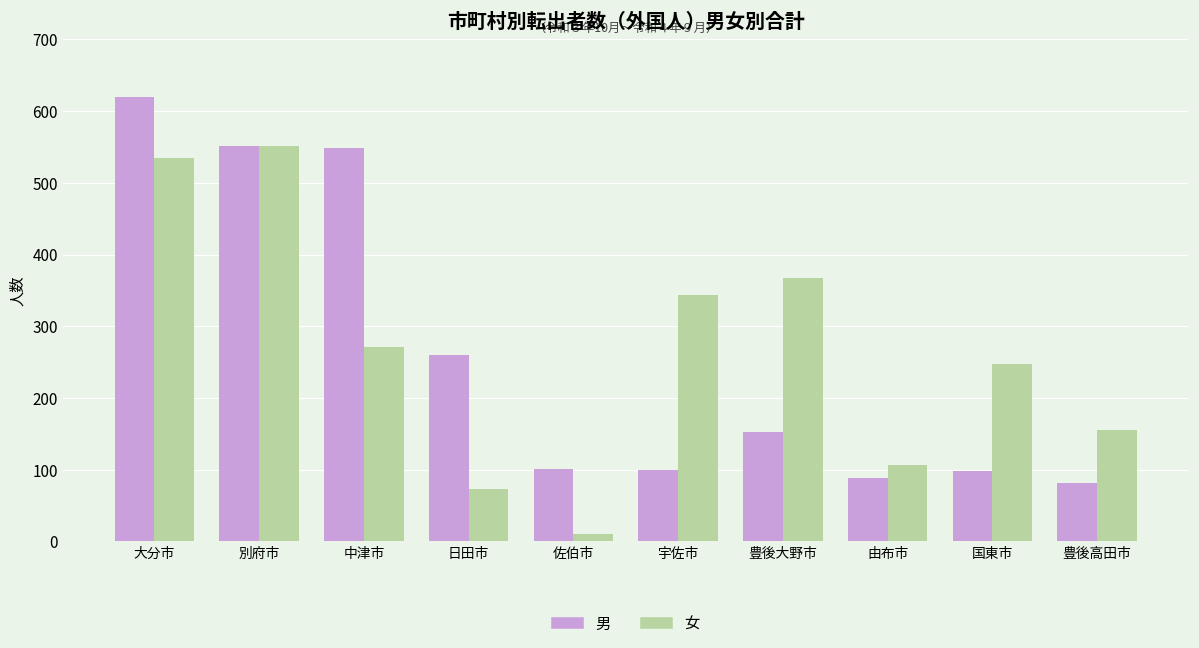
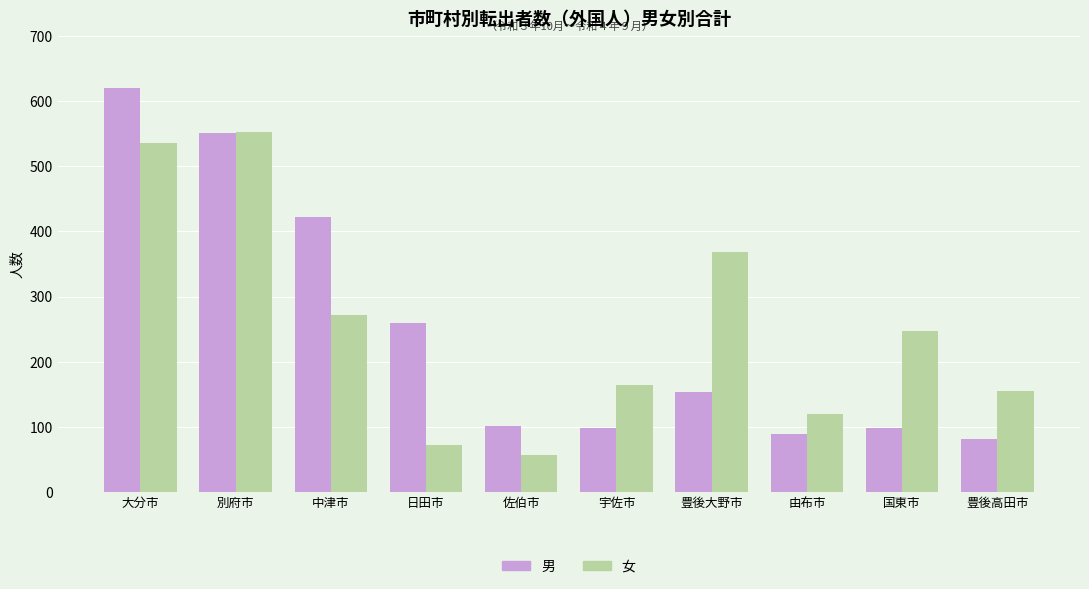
  {
    "男": {
      "大分市": 620,
      "別府市": 550,
-     "中津市": 550,
+     "中津市": 420,
      "日田市": 260,
      "佐伯市": 100,
      "宇佐市": 100,
      "豊後大野市": 150,
      "由布市": 90,
      "国東市": 100,
      "豊後高田市": 80
    },
    "女": {
      "大分市": 540,
      "別府市": 550,
      "中津市": 270,
      "日田市": 70,
-     "佐伯市": 10,
-     "宇佐市": 340,
+     "佐伯市": 60,
+     "宇佐市": 160,
      "豊後大野市": 370,
-     "由布市": 110,
+     "由布市": 120,
      "国東市": 250,
      "豊後高田市": 160
    }
  }
